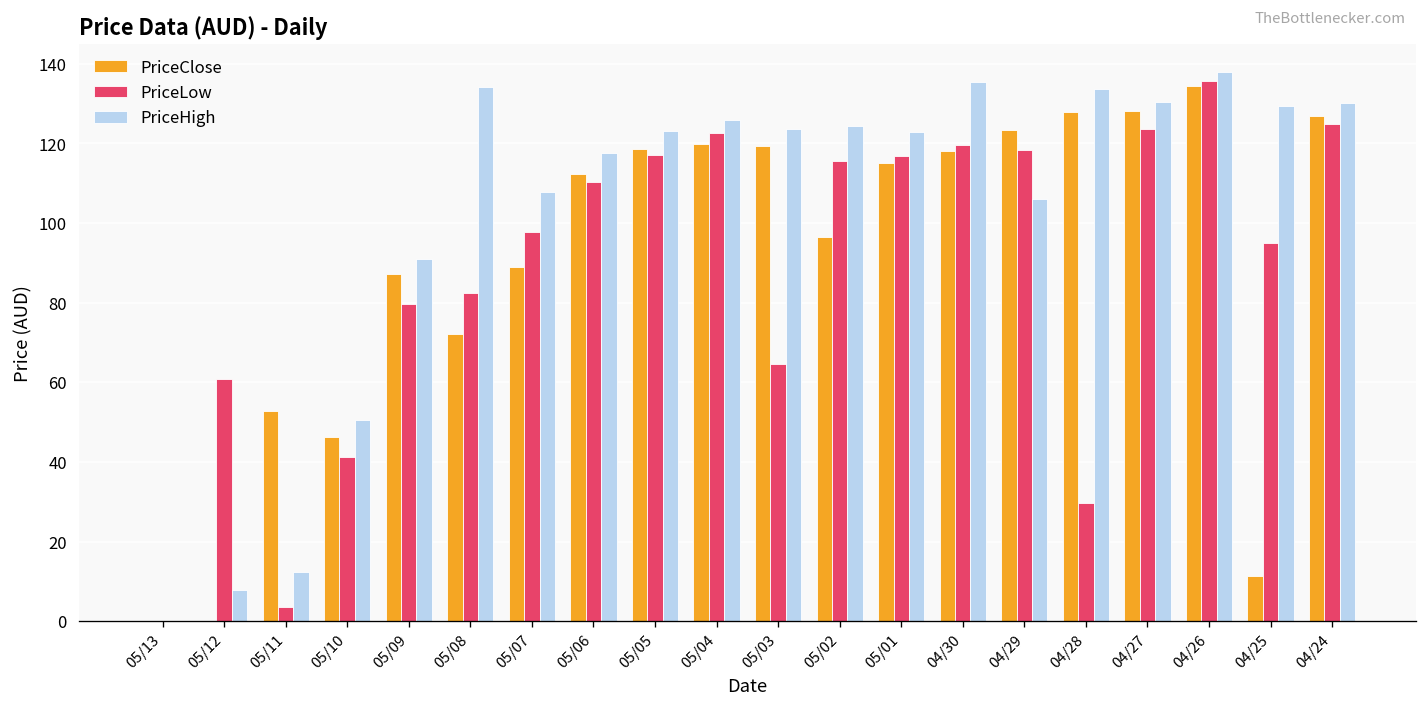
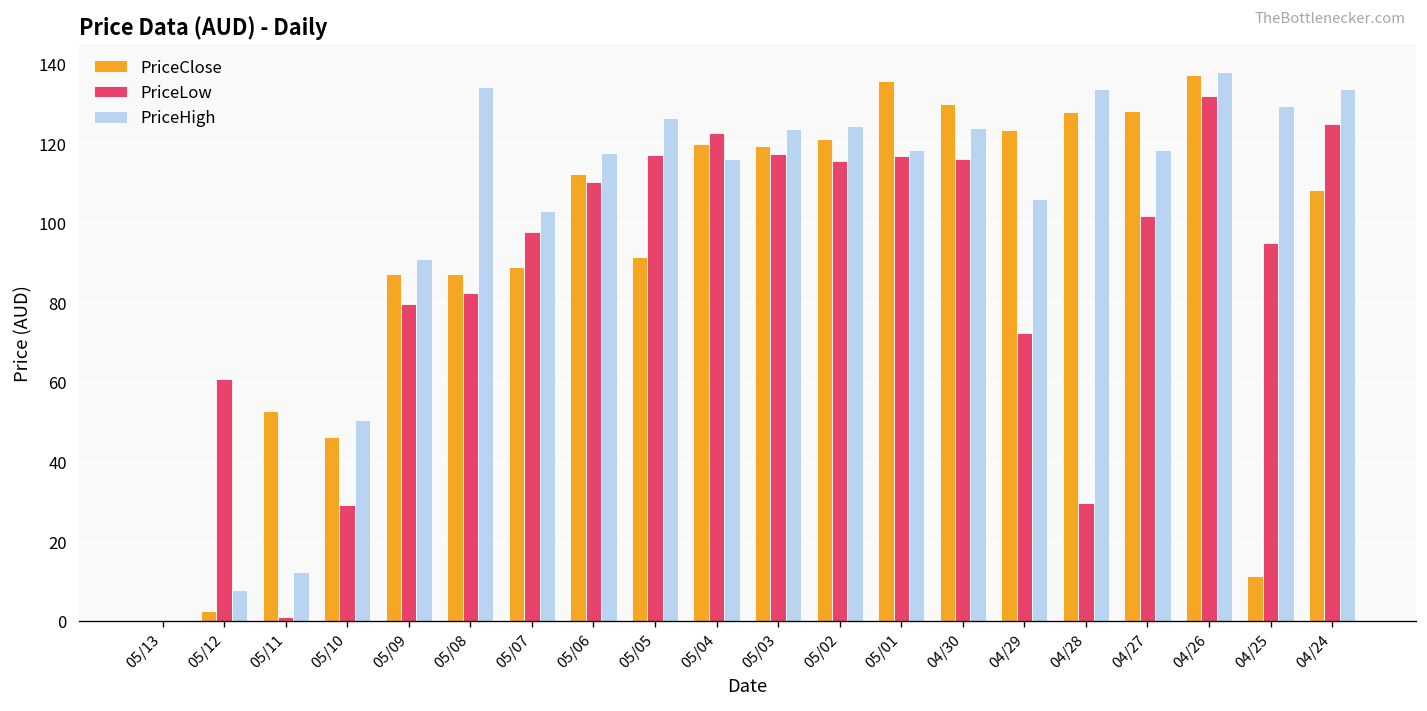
  {
    "PriceClose": {
-     "05/12": 0,
+     "05/12": 3,
      "05/11": 53,
      "05/10": 46,
      "05/09": 87,
-     "05/08": 72,
+     "05/08": 87,
      "05/07": 89,
      "05/06": 112,
-     "05/05": 119,
+     "05/05": 92,
      "05/04": 120,
      "05/03": 119,
-     "05/02": 96,
-     "05/01": 115,
-     "04/30": 118,
+     "05/02": 121,
+     "05/01": 136,
+     "04/30": 130,
      "04/29": 123,
      "04/28": 128,
      "04/27": 128,
-     "04/26": 134,
+     "04/26": 137,
      "04/25": 11,
-     "04/24": 127
+     "04/24": 108
    },
    "PriceLow": {
      "05/12": 61,
-     "05/11": 4,
-     "05/10": 41,
+     "05/11": 1,
+     "05/10": 29,
      "05/09": 80,
      "05/08": 82,
      "05/07": 98,
      "05/06": 110,
      "05/05": 117,
      "05/04": 123,
-     "05/03": 65,
+     "05/03": 117,
      "05/02": 116,
      "05/01": 117,
-     "04/30": 120,
-     "04/29": 118,
+     "04/30": 116,
+     "04/29": 72,
      "04/28": 30,
-     "04/27": 124,
-     "04/26": 136,
+     "04/27": 102,
+     "04/26": 132,
      "04/25": 95,
      "04/24": 125
    },
    "PriceHigh": {
      "05/12": 8,
      "05/11": 12,
      "05/10": 51,
      "05/09": 91,
      "05/08": 134,
-     "05/07": 108,
+     "05/07": 103,
      "05/06": 118,
-     "05/05": 123,
-     "05/04": 126,
+     "05/05": 126,
+     "05/04": 116,
      "05/03": 124,
      "05/02": 124,
-     "05/01": 123,
-     "04/30": 135,
+     "05/01": 118,
+     "04/30": 124,
      "04/29": 106,
      "04/28": 134,
-     "04/27": 130,
+     "04/27": 118,
      "04/26": 138,
      "04/25": 129,
-     "04/24": 130
+     "04/24": 134
    }
  }
